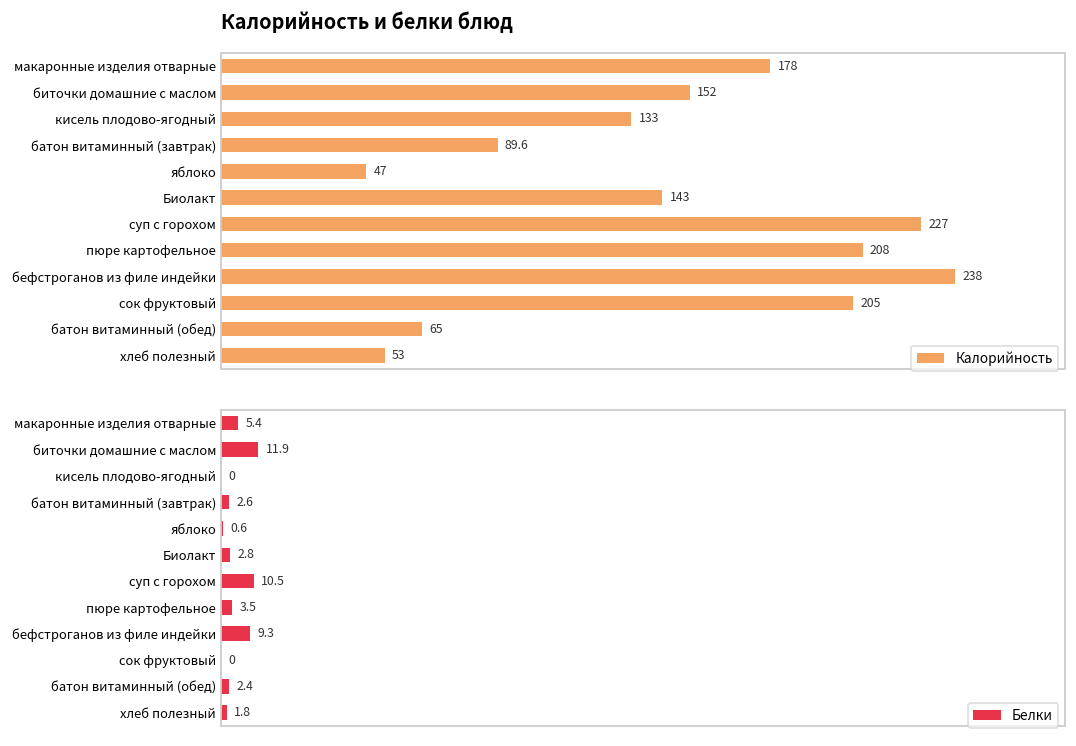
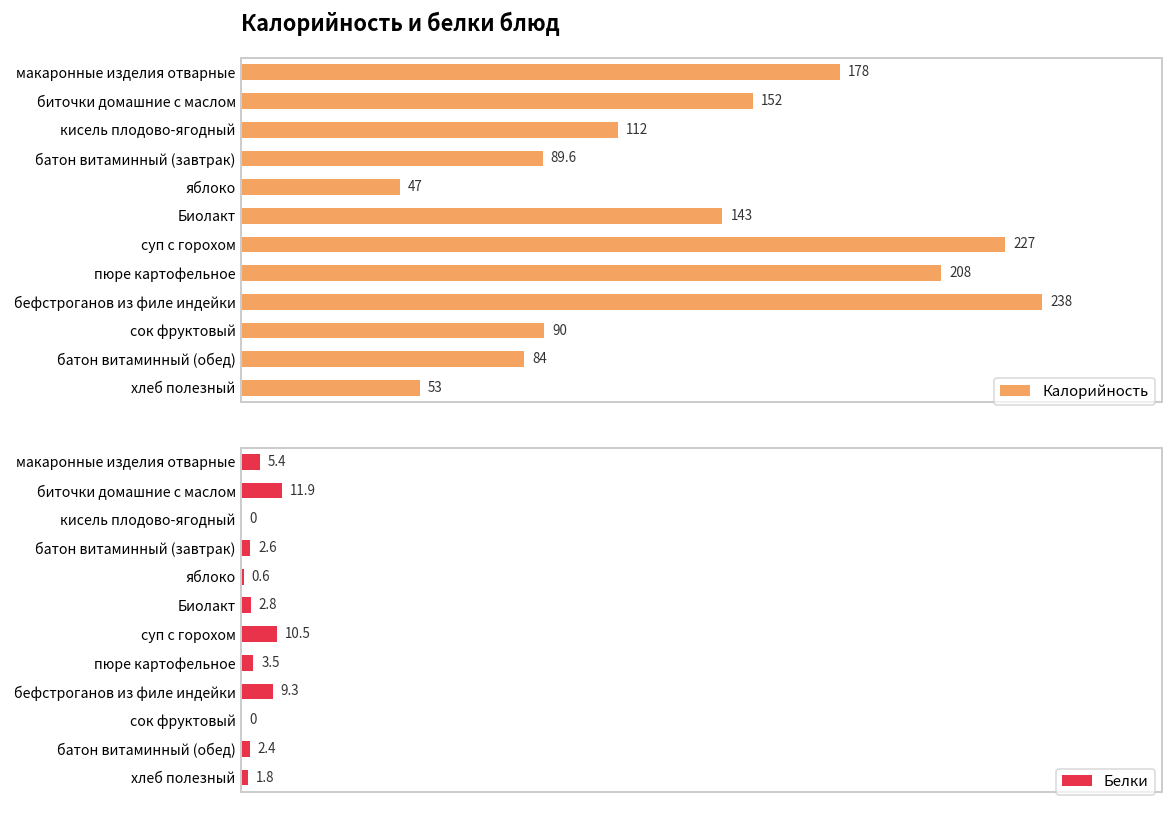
  {
    "Калорийность и белки блюд": {
      "макаронные изделия отварные": 178,
      "биточки домашние с маслом": 152,
-     "кисель плодово-ягодный": 133,
+     "кисель плодово-ягодный": 112,
      "батон витаминный (завтрак)": 89.6,
      "яблоко": 47,
      "Биолакт": 143,
      "суп с горохом": 227,
      "пюре картофельное": 208,
      "бефстроганов из филе индейки": 238,
-     "сок фруктовый": 205,
-     "батон витаминный (обед)": 65,
+     "сок фруктовый": 90,
+     "батон витаминный (обед)": 84,
      "хлеб полезный": 53
    }
  }
